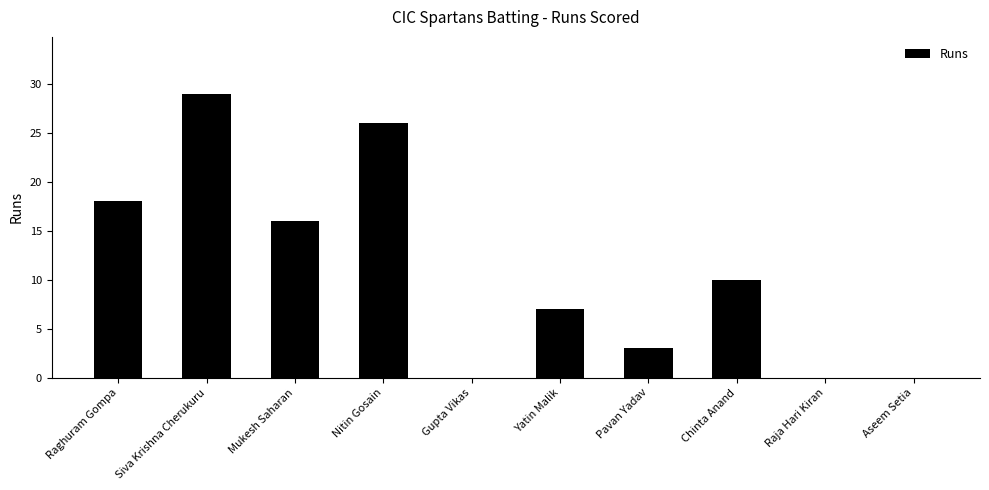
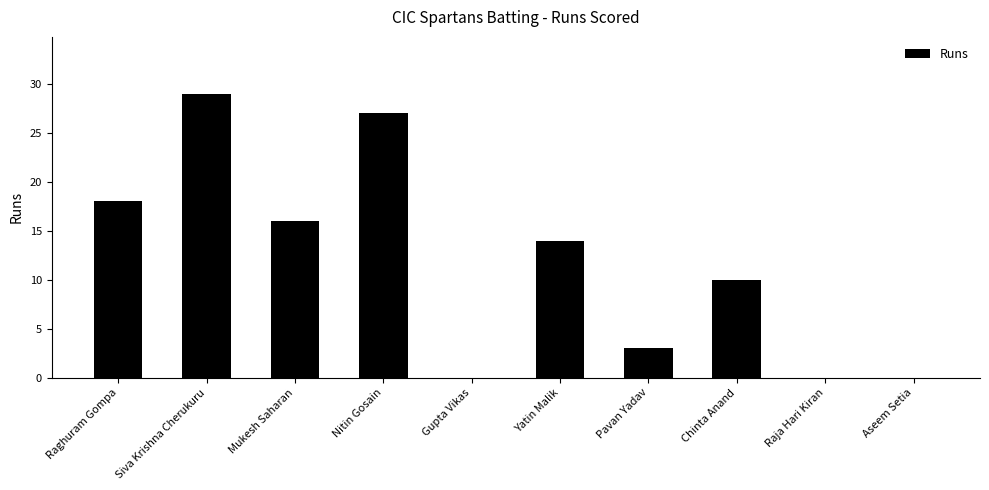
  {
    "Raghuram Gompa": 18,
    "Siva Krishna Cherukuru": 29,
    "Mukesh Saharan": 16,
-   "Nitin Gosain": 26,
+   "Nitin Gosain": 27,
    "Gupta Vikas": 0,
-   "Yatin Malik": 7,
+   "Yatin Malik": 14,
    "Pavan Yadav": 3,
    "Chinta Anand": 10,
    "Raja Hari Kiran": 0,
    "Aseem Setia": 0
  }
